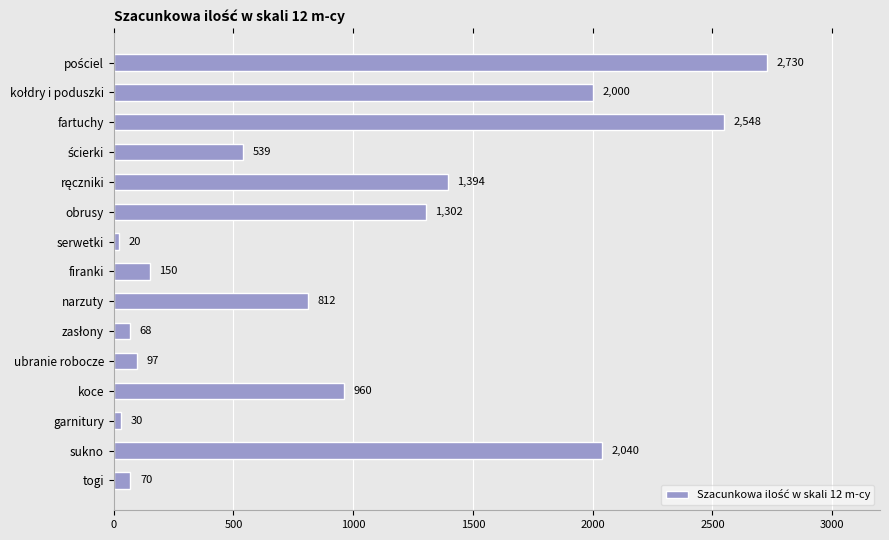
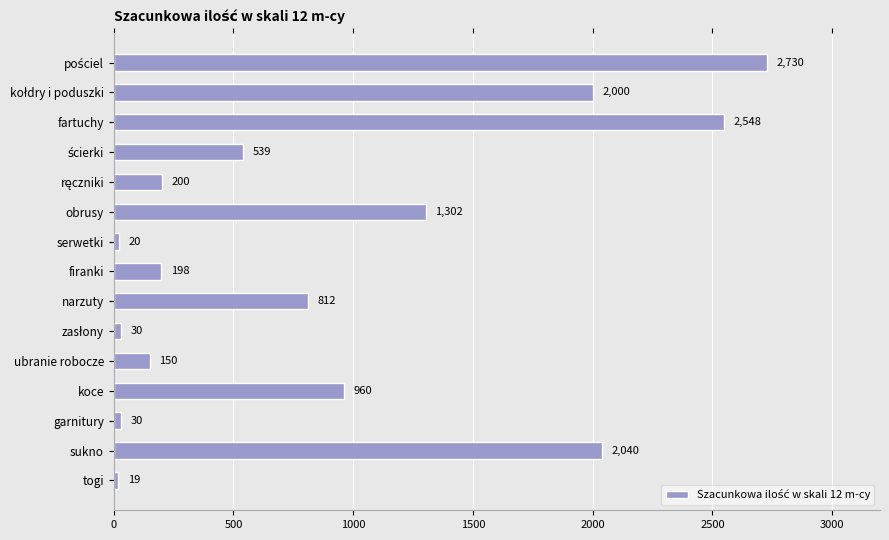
  {
    "pościel": "2,730",
    "kołdry i poduszki": "2,000",
    "fartuchy": "2,548",
    "ścierki": "539",
-   "ręczniki": "1,394",
+   "ręczniki": "200",
    "obrusy": "1,302",
    "serwetki": "20",
-   "firanki": "150",
+   "firanki": "198",
    "narzuty": "812",
-   "zasłony": "68",
-   "ubranie robocze": "97",
+   "zasłony": "30",
+   "ubranie robocze": "150",
    "koce": "960",
    "garnitury": "30",
    "sukno": "2,040",
-   "togi": "70"
+   "togi": "19"
  }
